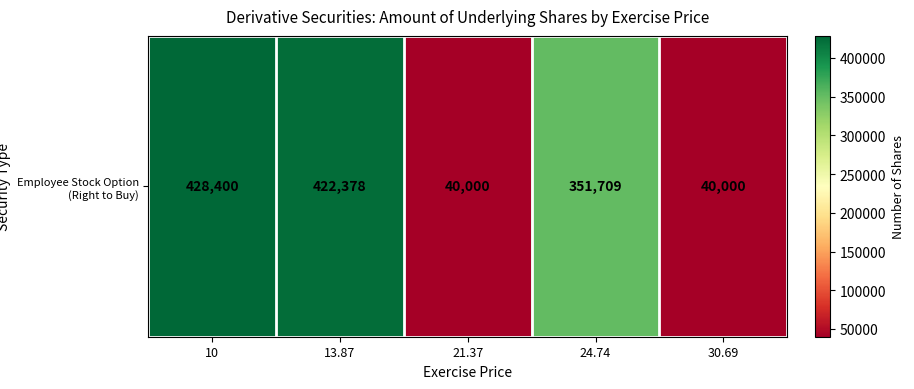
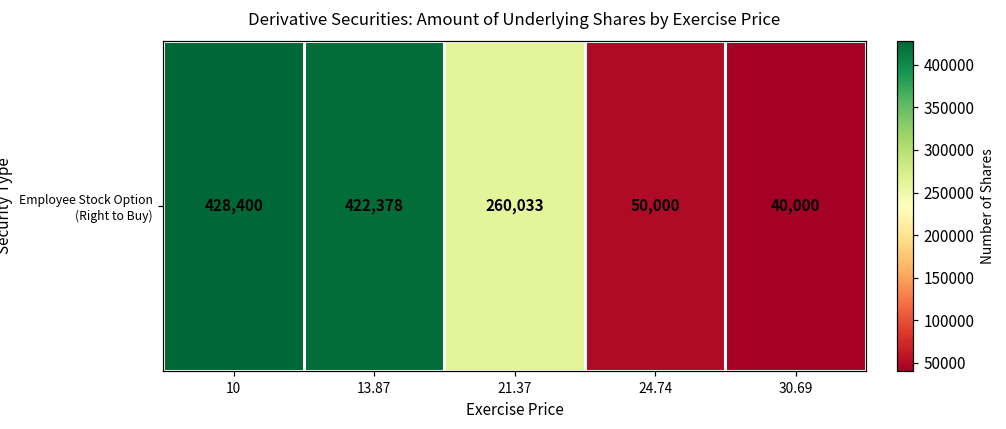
  {
    "Employee Stock Option (Right to Buy)": {
      "10": "428,400",
      "13.87": "422,378",
-     "21.37": "40,000",
-     "24.74": "351,709",
+     "21.37": "260,033",
+     "24.74": "50,000",
      "30.69": "40,000"
    }
  }
